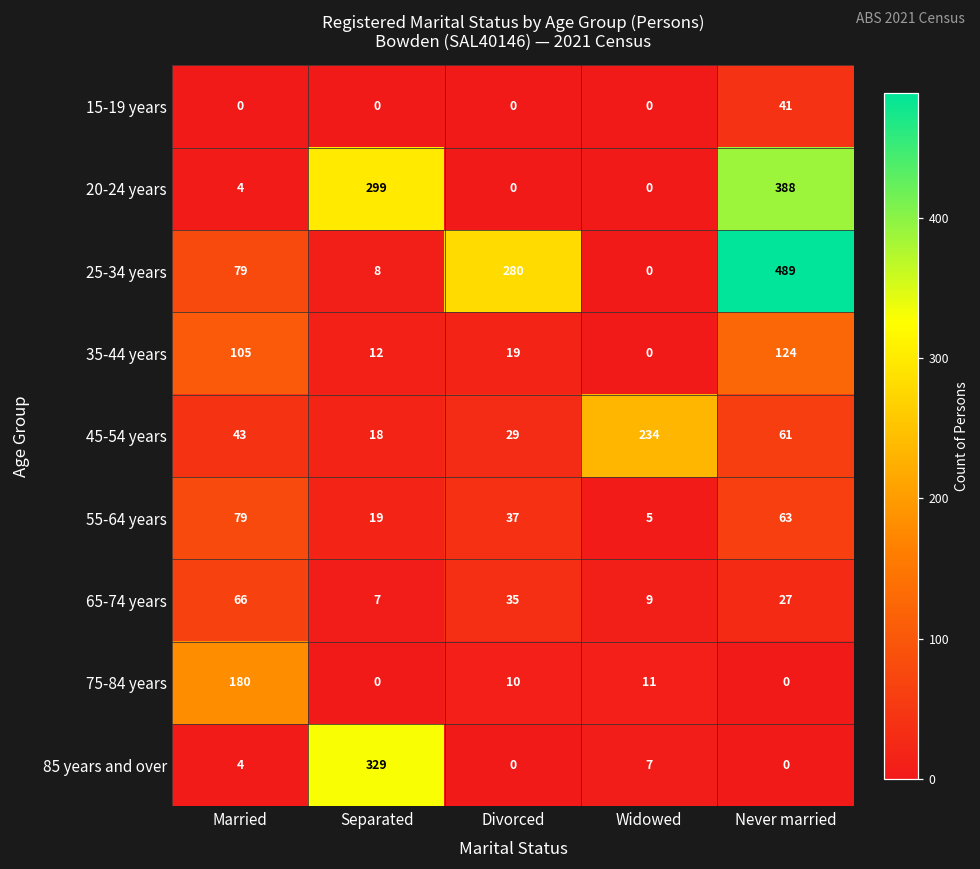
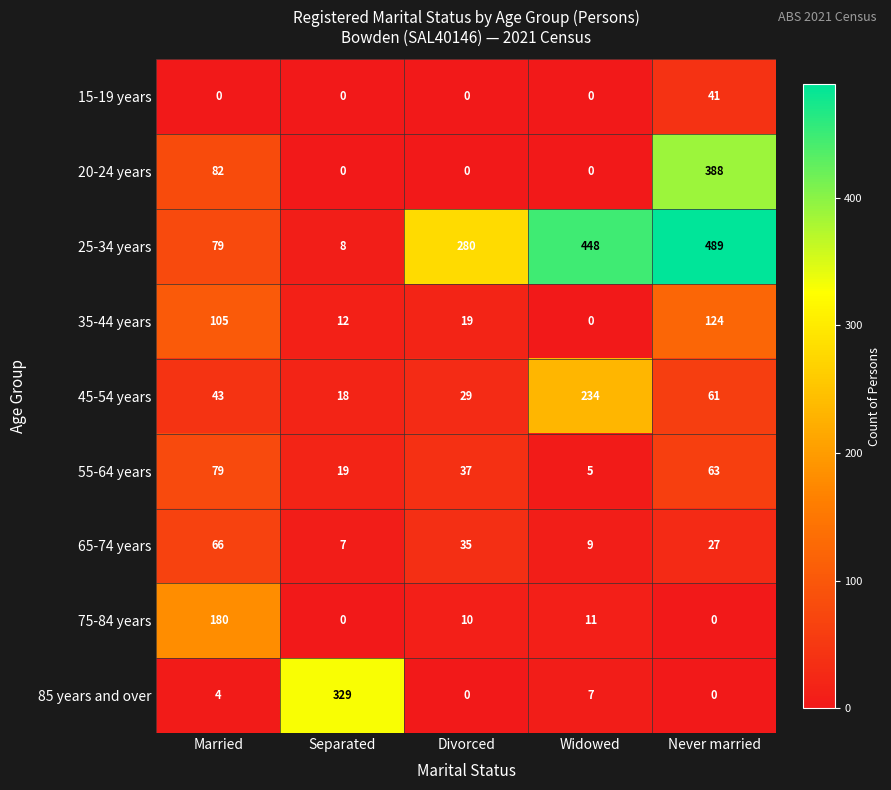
  {
    "15-19 years": {
      "Married": 0,
      "Separated": 0,
      "Divorced": 0,
      "Widowed": 0,
      "Never married": 41
    },
    "20-24 years": {
-     "Married": 4,
-     "Separated": 299,
+     "Married": 82,
+     "Separated": 0,
      "Divorced": 0,
      "Widowed": 0,
      "Never married": 388
    },
    "25-34 years": {
      "Married": 79,
      "Separated": 8,
      "Divorced": 280,
-     "Widowed": 0,
+     "Widowed": 448,
      "Never married": 489
    },
    "35-44 years": {
      "Married": 105,
      "Separated": 12,
      "Divorced": 19,
      "Widowed": 0,
      "Never married": 124
    },
    "45-54 years": {
      "Married": 43,
      "Separated": 18,
      "Divorced": 29,
      "Widowed": 234,
      "Never married": 61
    },
    "55-64 years": {
      "Married": 79,
      "Separated": 19,
      "Divorced": 37,
      "Widowed": 5,
      "Never married": 63
    },
    "65-74 years": {
      "Married": 66,
      "Separated": 7,
      "Divorced": 35,
      "Widowed": 9,
      "Never married": 27
    },
    "75-84 years": {
      "Married": 180,
      "Separated": 0,
      "Divorced": 10,
      "Widowed": 11,
      "Never married": 0
    },
    "85 years and over": {
      "Married": 4,
      "Separated": 329,
      "Divorced": 0,
      "Widowed": 7,
      "Never married": 0
    }
  }
